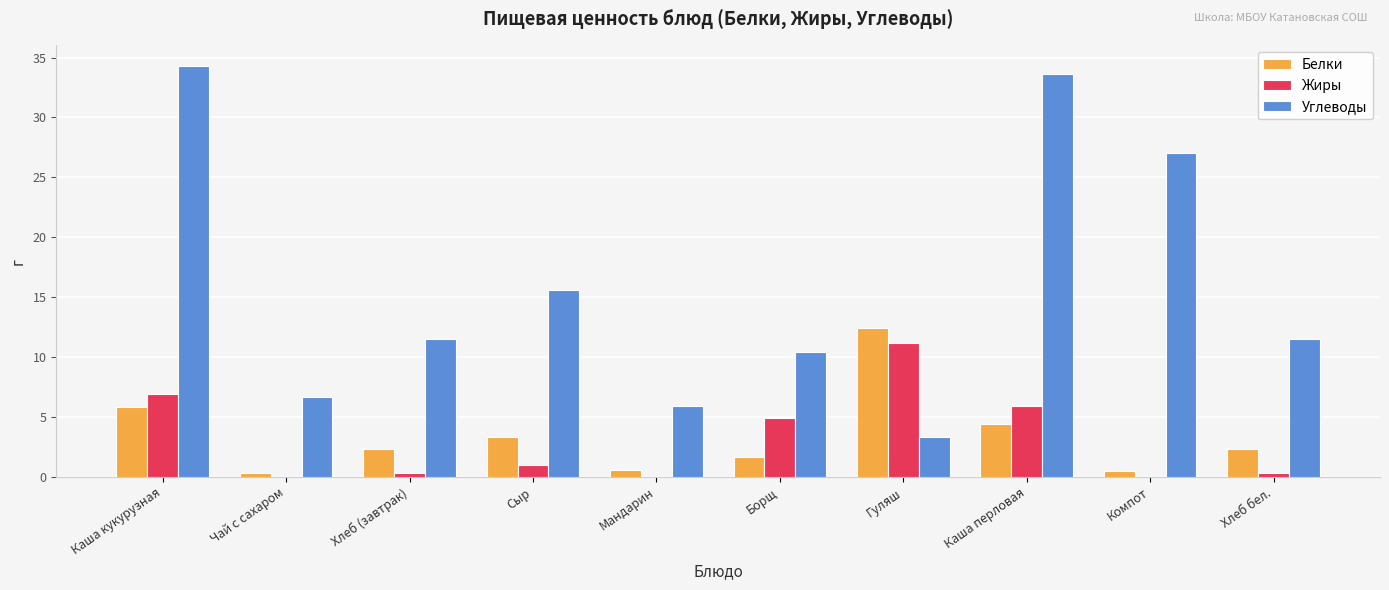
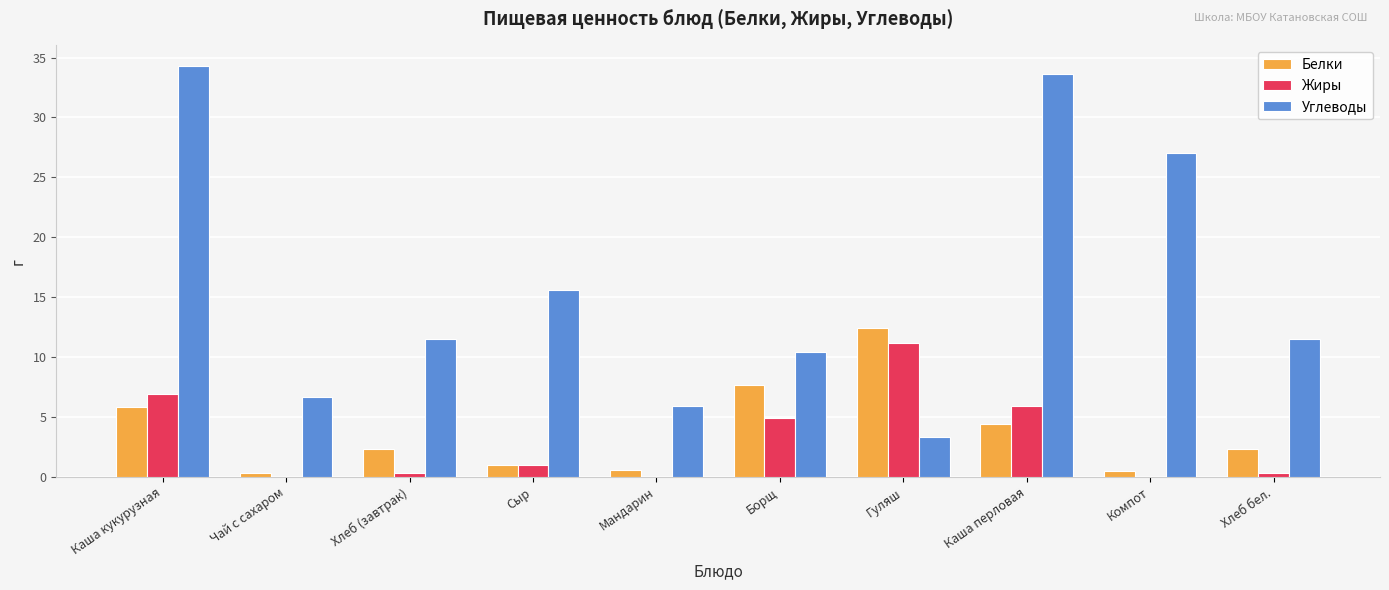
  {
    "Белки": {
      "Каша кукурузная": 5.8,
      "Чай с сахаром": 0.3,
      "Хлеб (завтрак)": 2.3,
-     "Сыр": 3.3,
+     "Сыр": 1.0,
      "Мандарин": 0.6,
-     "Борщ": 1.7,
+     "Борщ": 7.7,
      "Гуляш": 12.4,
      "Каша перловая": 4.4,
      "Компот": 0.5,
      "Хлеб бел.": 2.3
    },
    "Жиры": {
      "Каша кукурузная": 6.9,
      "Чай с сахаром": 0.0,
      "Хлеб (завтрак)": 0.3,
      "Сыр": 1.0,
      "Мандарин": 0.0,
      "Борщ": 4.9,
      "Гуляш": 11.2,
      "Каша перловая": 5.9,
      "Компот": 0.0,
      "Хлеб бел.": 0.3
    },
    "Углеводы": {
      "Каша кукурузная": 34.3,
      "Чай с сахаром": 6.7,
      "Хлеб (завтрак)": 11.5,
      "Сыр": 15.6,
      "Мандарин": 5.9,
      "Борщ": 10.4,
      "Гуляш": 3.3,
      "Каша перловая": 33.6,
      "Компот": 27.0,
      "Хлеб бел.": 11.5
    }
  }
